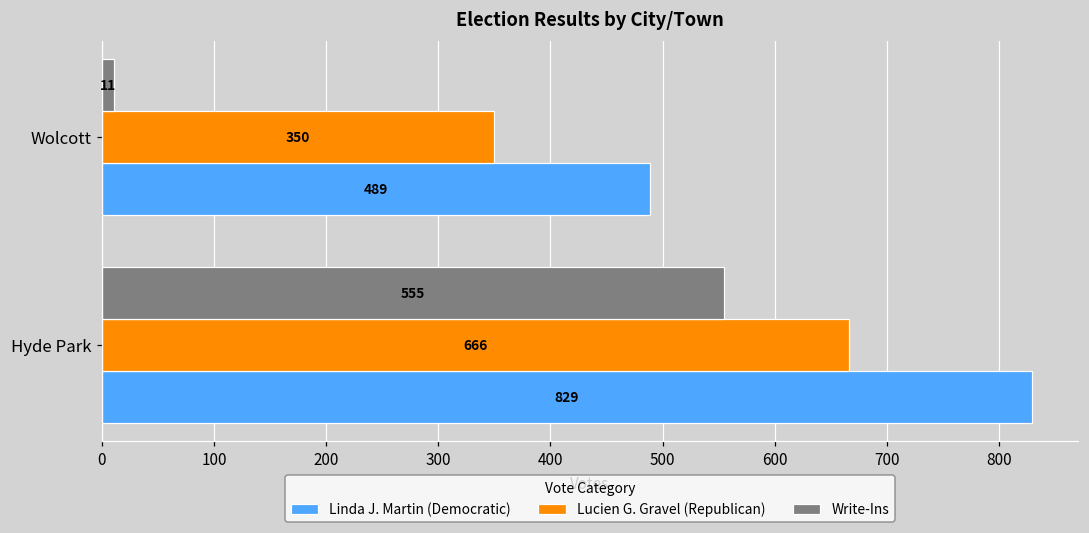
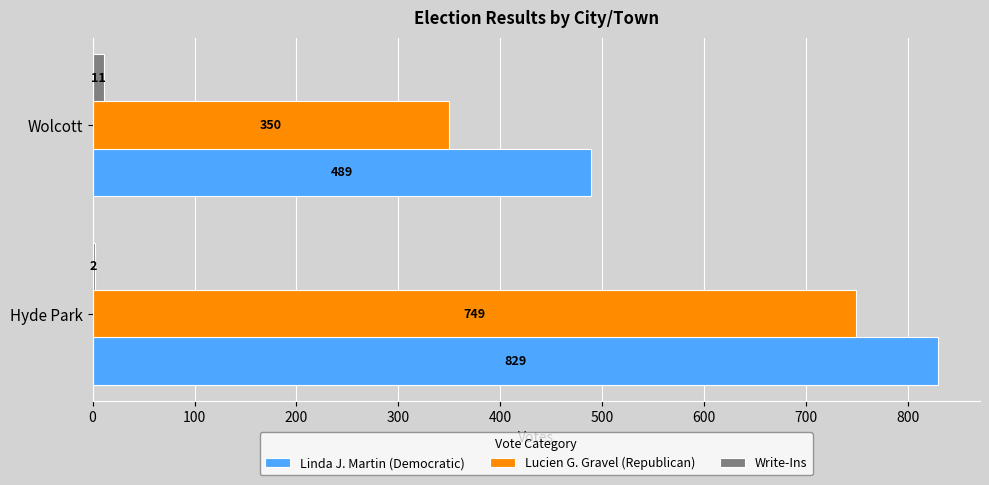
  {
    "Linda J. Martin (Democratic)": {
      "Wolcott": 489,
      "Hyde Park": 829
    },
    "Lucien G. Gravel (Republican)": {
      "Wolcott": 350,
-     "Hyde Park": 666
+     "Hyde Park": 749
    },
    "Write-Ins": {
      "Wolcott": 11,
-     "Hyde Park": 555
+     "Hyde Park": 2
    }
  }
